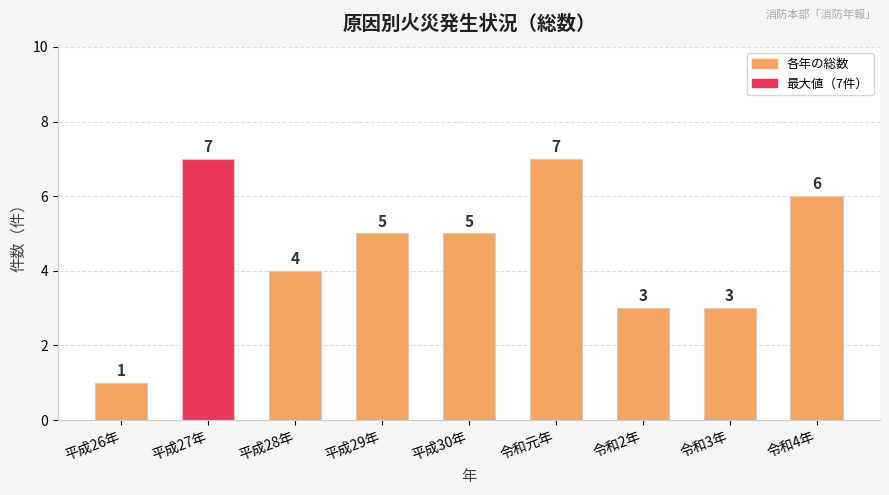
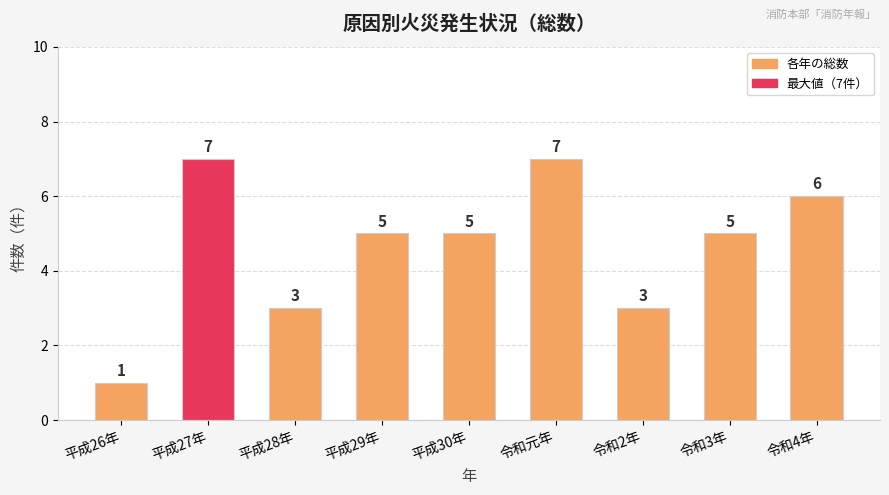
  {
    "平成26年": 1,
    "平成27年": 7,
-   "平成28年": 4,
+   "平成28年": 3,
    "平成29年": 5,
    "平成30年": 5,
    "令和元年": 7,
    "令和2年": 3,
-   "令和3年": 3,
+   "令和3年": 5,
    "令和4年": 6
  }
